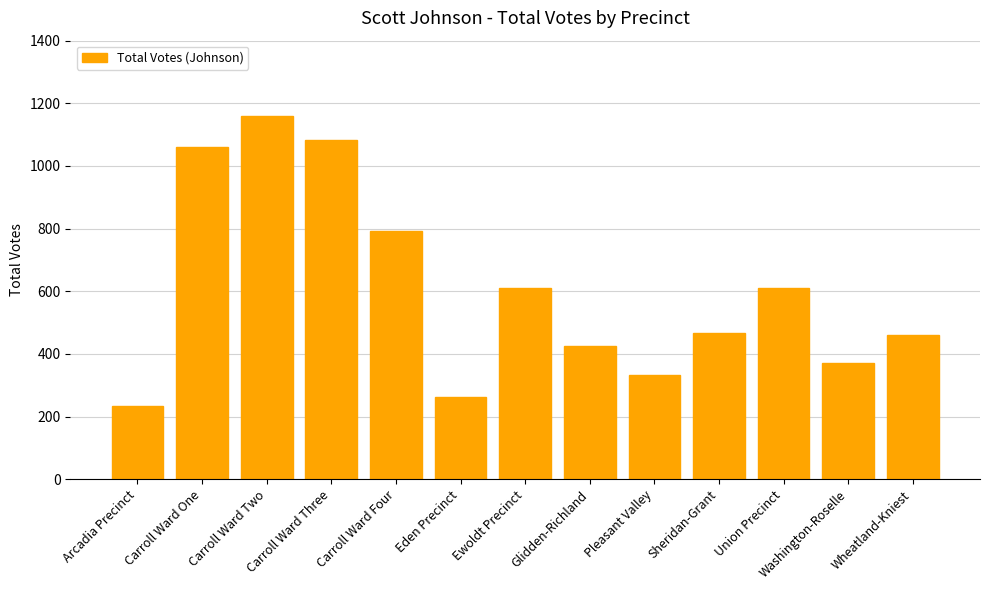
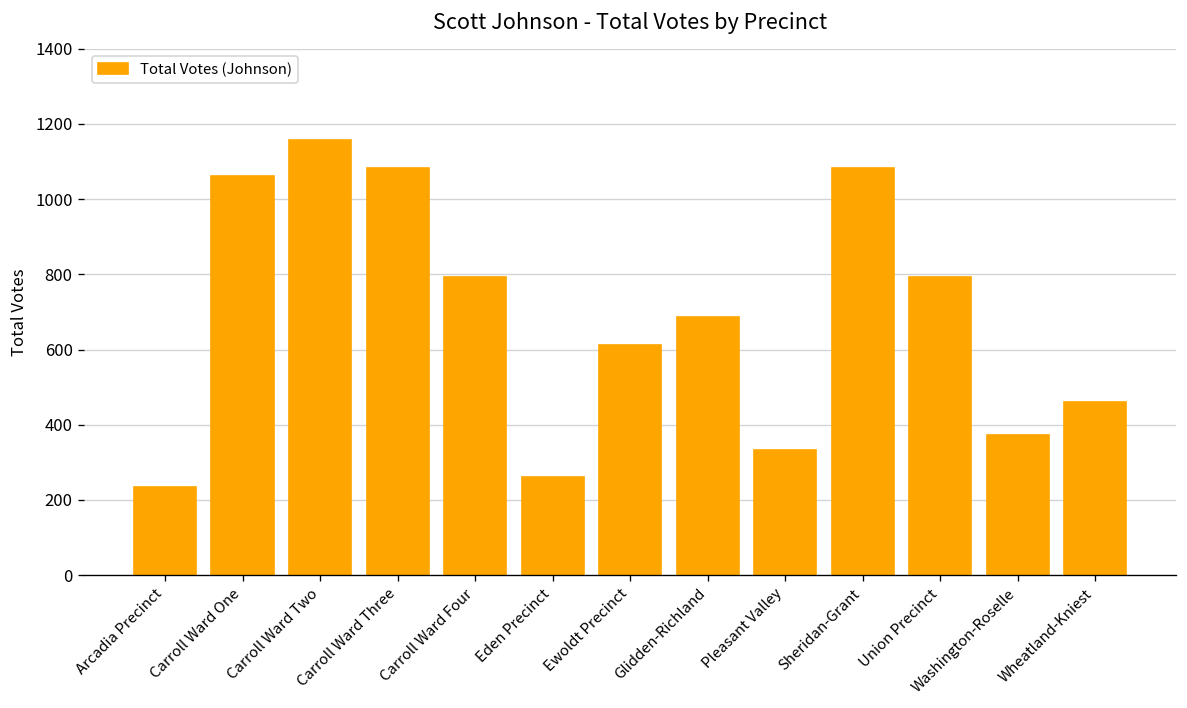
  {
    "Arcadia Precinct": 230,
    "Carroll Ward One": 1060,
    "Carroll Ward Two": 1160,
    "Carroll Ward Three": 1080,
    "Carroll Ward Four": 790,
    "Eden Precinct": 260,
    "Ewoldt Precinct": 610,
-   "Glidden-Richland": 430,
+   "Glidden-Richland": 690,
    "Pleasant Valley": 330,
-   "Sheridan-Grant": 470,
-   "Union Precinct": 610,
+   "Sheridan-Grant": 1080,
+   "Union Precinct": 790,
    "Washington-Roselle": 370,
    "Wheatland-Kniest": 460
  }
